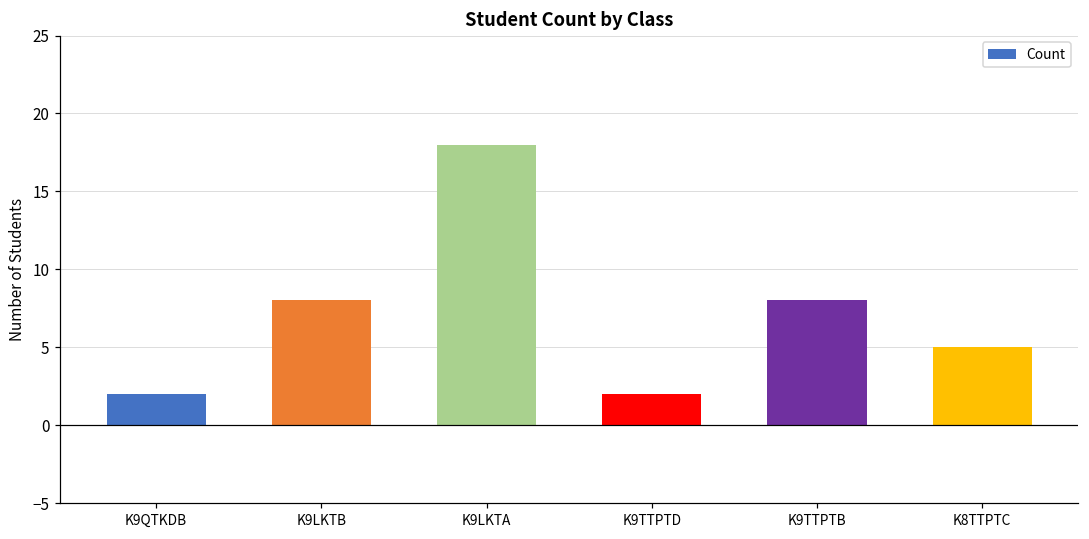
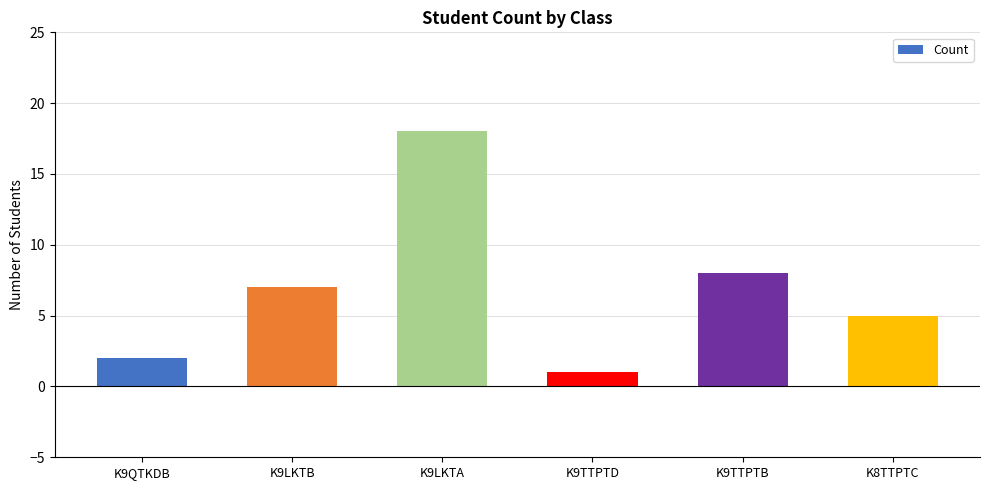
  {
    "K9QTKDB": 2,
-   "K9LKTB": 8,
+   "K9LKTB": 7,
    "K9LKTA": 18,
-   "K9TTPTD": 2,
+   "K9TTPTD": 1,
    "K9TTPTB": 8,
    "K8TTPTC": 5
  }
